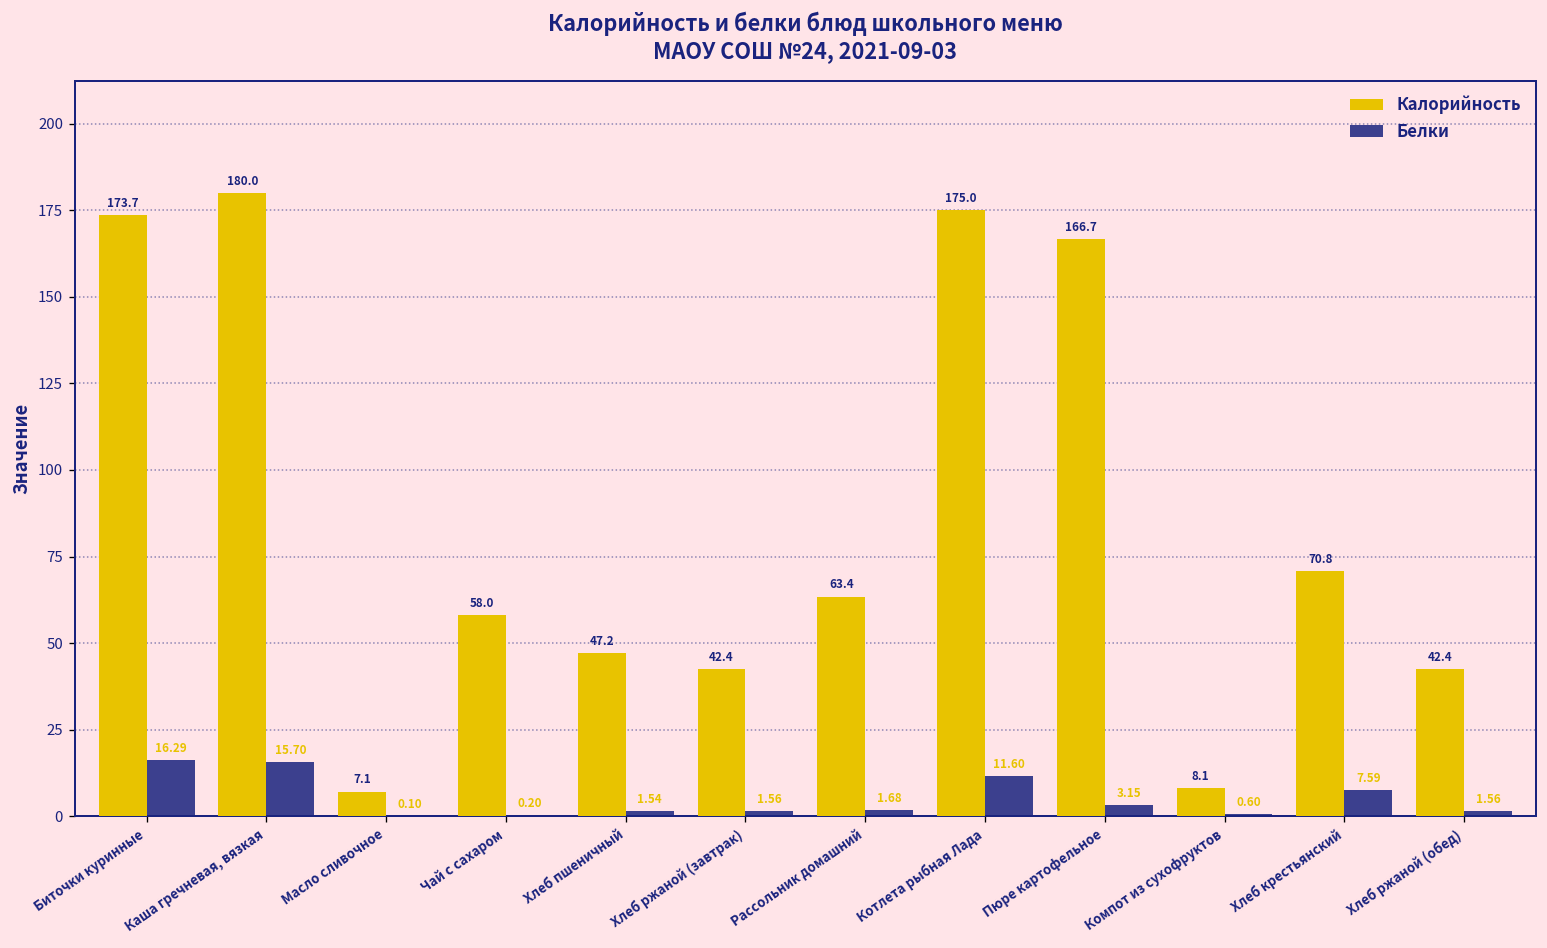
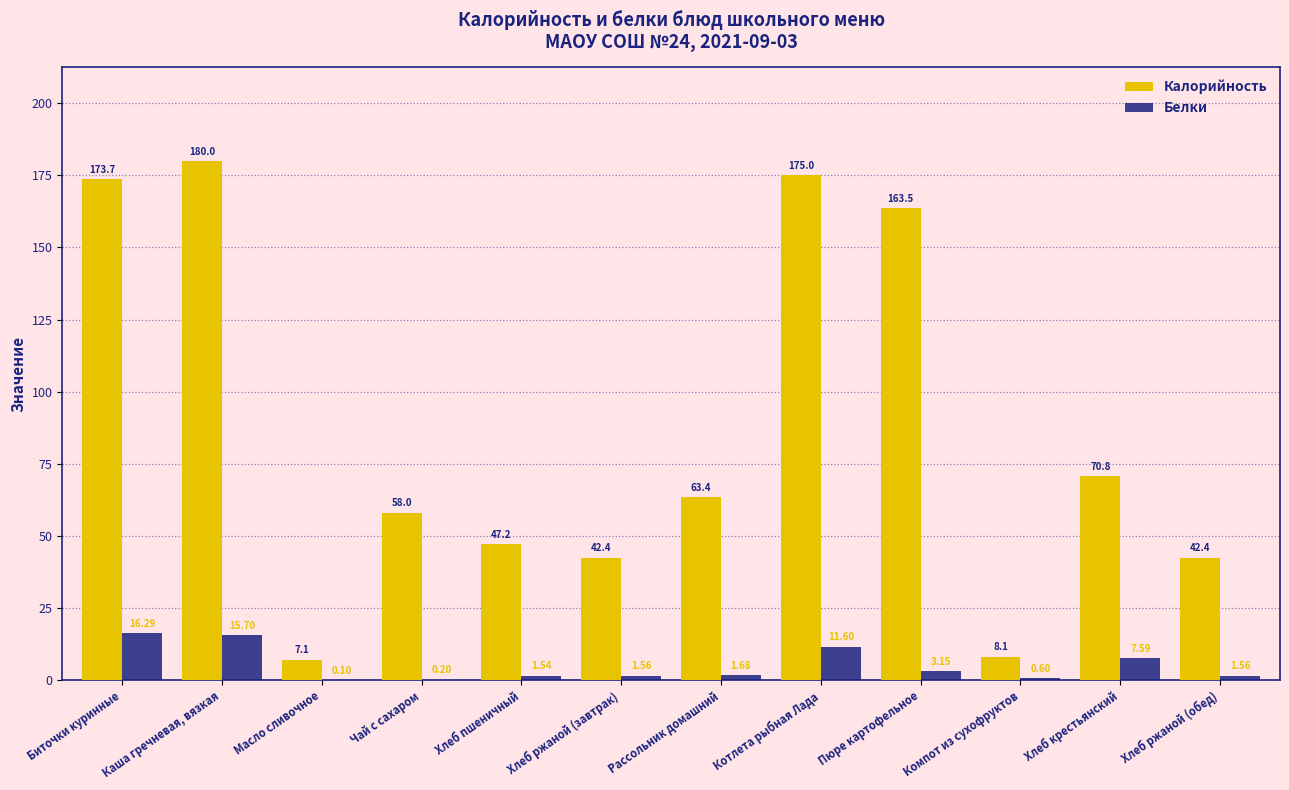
  {
    "Калорийность": {
      "Биточки куринные": 173.7,
      "Каша гречневая, вязкая": 180.0,
      "Масло сливочное": 7.1,
      "Чай с сахаром": 58.0,
      "Хлеб пшеничный": 47.2,
      "Хлеб ржаной (завтрак)": 42.4,
      "Рассольник домашний": 63.4,
      "Котлета рыбная Лада": 175.0,
-     "Пюре картофельное": 166.7,
+     "Пюре картофельное": 163.5,
      "Компот из сухофруктов": 8.1,
      "Хлеб крестьянский": 70.8,
      "Хлеб ржаной (обед)": 42.4
    },
    "Белки": {
      "Биточки куринные": 16.29,
      "Каша гречневая, вязкая": 15.70,
      "Масло сливочное": 0.10,
      "Чай с сахаром": 0.20,
      "Хлеб пшеничный": 1.54,
      "Хлеб ржаной (завтрак)": 1.56,
      "Рассольник домашний": 1.68,
      "Котлета рыбная Лада": 11.60,
      "Пюре картофельное": 3.15,
      "Компот из сухофруктов": 0.60,
      "Хлеб крестьянский": 7.59,
      "Хлеб ржаной (обед)": 1.56
    }
  }
